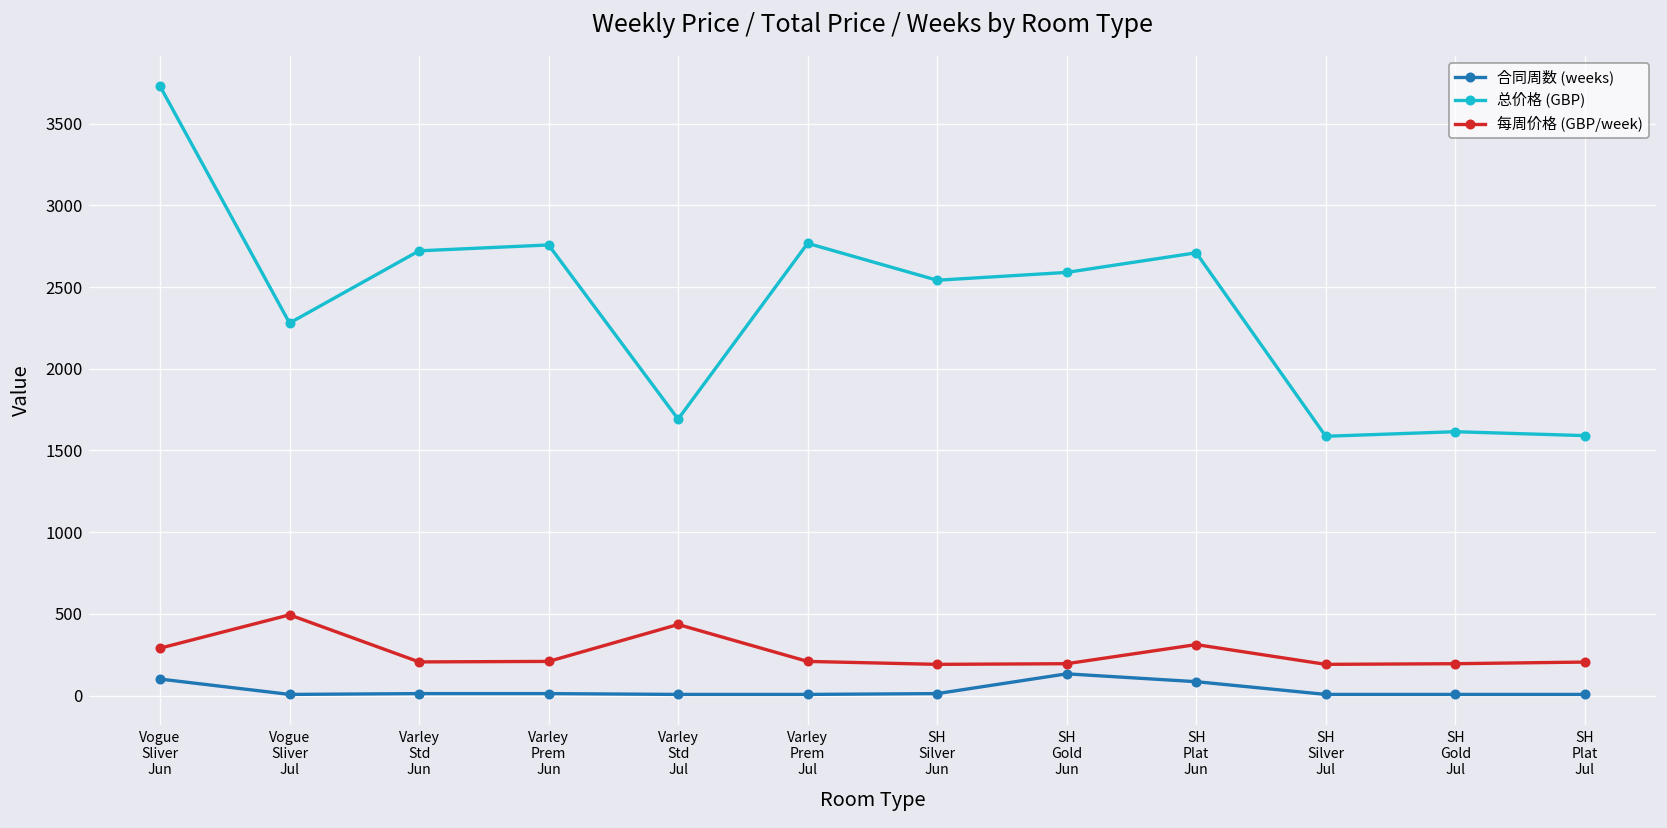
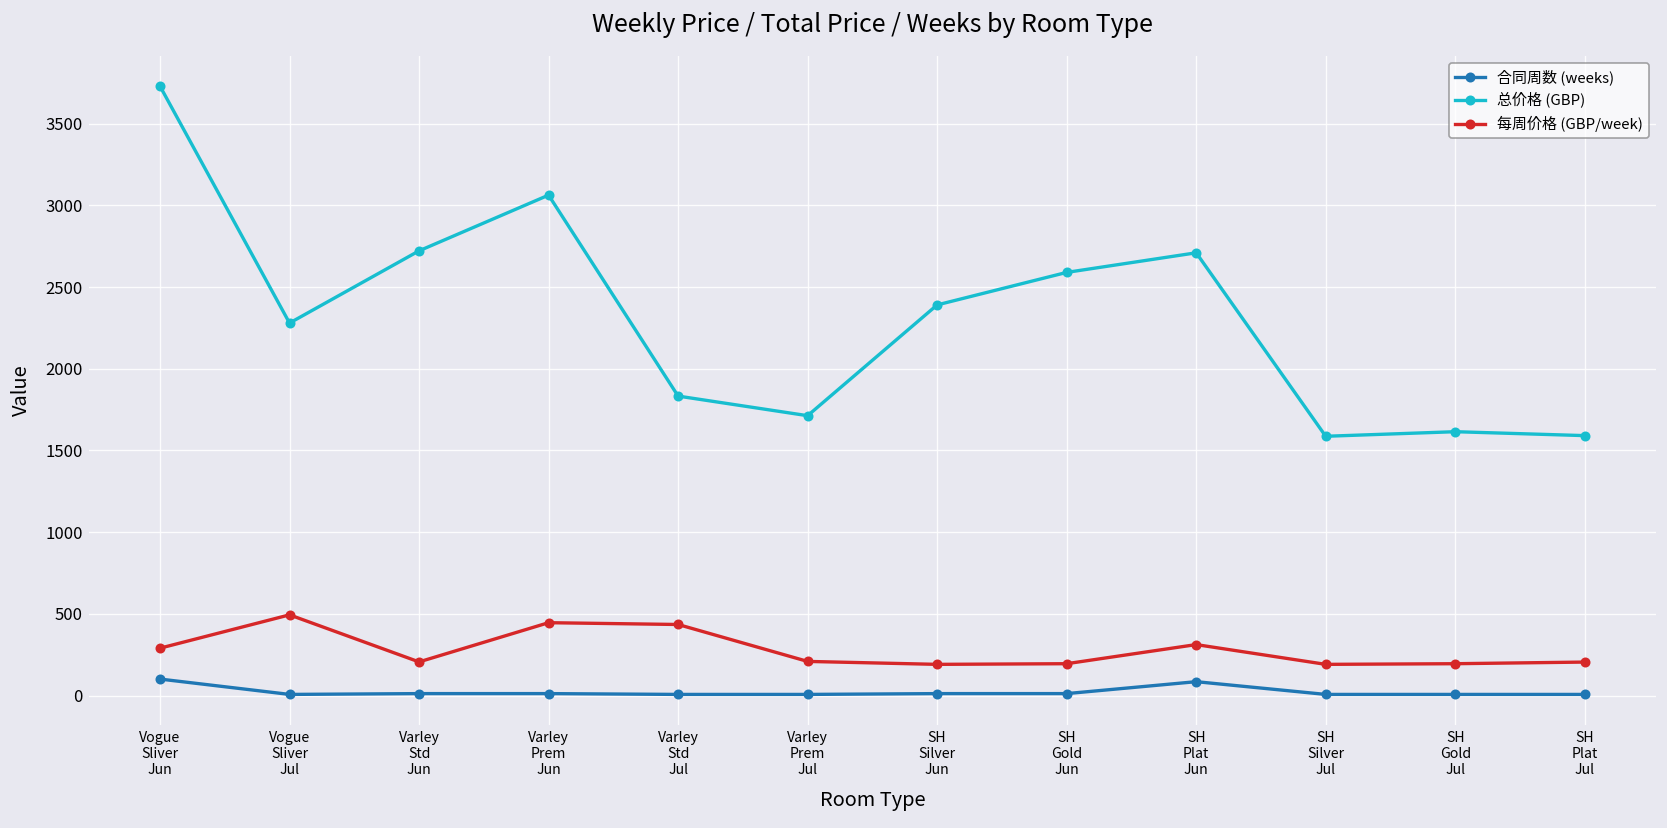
  {
    "合同周数 (weeks)": {
      "Vogue Sliver Jun": 100,
      "Vogue Sliver Jul": 10,
      "Varley Std Jun": 10,
      "Varley Prem Jun": 10,
      "Varley Std Jul": 10,
      "Varley Prem Jul": 10,
      "SH Silver Jun": 10,
-     "SH Gold Jun": 130,
+     "SH Gold Jun": 10,
      "SH Plat Jun": 90,
      "SH Silver Jul": 10,
      "SH Gold Jul": 10,
      "SH Plat Jul": 10
    },
    "总价格 (GBP)": {
      "Vogue Sliver Jun": 3730,
      "Vogue Sliver Jul": 2280,
      "Varley Std Jun": 2720,
-     "Varley Prem Jun": 2760,
-     "Varley Std Jul": 1690,
-     "Varley Prem Jul": 2770,
-     "SH Silver Jun": 2540,
+     "Varley Prem Jun": 3060,
+     "Varley Std Jul": 1830,
+     "Varley Prem Jul": 1710,
+     "SH Silver Jun": 2390,
      "SH Gold Jun": 2590,
      "SH Plat Jun": 2710,
      "SH Silver Jul": 1590,
      "SH Gold Jul": 1620,
      "SH Plat Jul": 1590
    },
    "每周价格 (GBP/week)": {
      "Vogue Sliver Jun": 290,
      "Vogue Sliver Jul": 490,
      "Varley Std Jun": 210,
-     "Varley Prem Jun": 210,
+     "Varley Prem Jun": 450,
      "Varley Std Jul": 440,
      "Varley Prem Jul": 210,
      "SH Silver Jun": 190,
      "SH Gold Jun": 200,
      "SH Plat Jun": 310,
      "SH Silver Jul": 190,
      "SH Gold Jul": 200,
      "SH Plat Jul": 210
    }
  }
